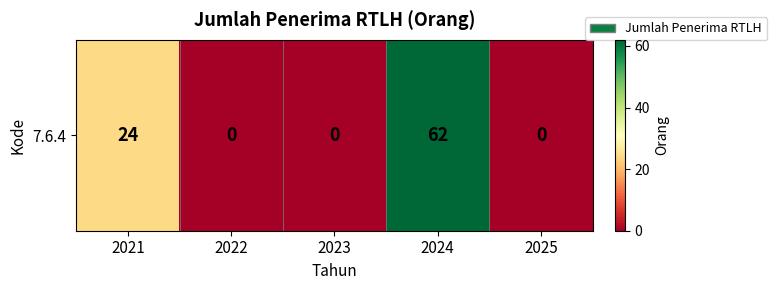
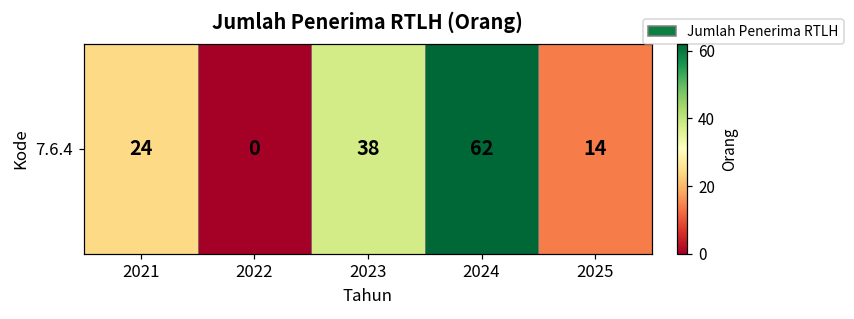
  {
    "7.6.4": {
      "2021": 24,
      "2022": 0,
-     "2023": 0,
+     "2023": 38,
      "2024": 62,
-     "2025": 0
+     "2025": 14
    }
  }
